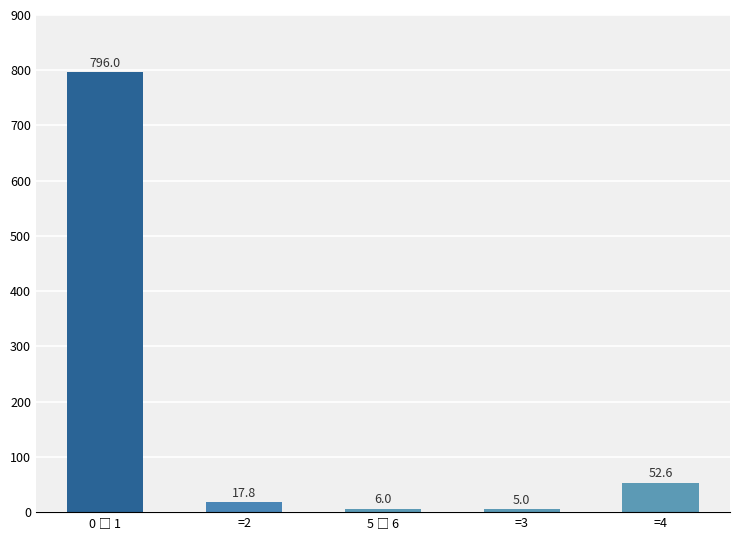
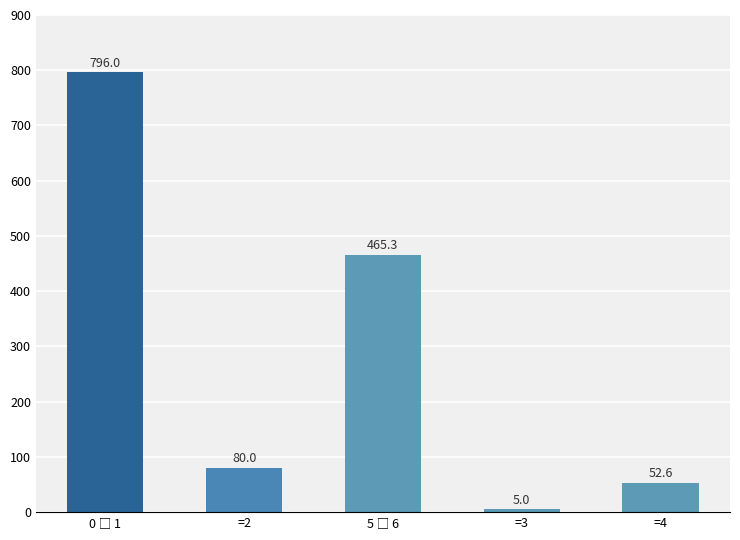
  {
    "0 □ 1": 796.0,
-   "=2": 17.8,
-   "5 □ 6": 6.0,
+   "=2": 80.0,
+   "5 □ 6": 465.3,
    "=3": 5.0,
    "=4": 52.6
  }
